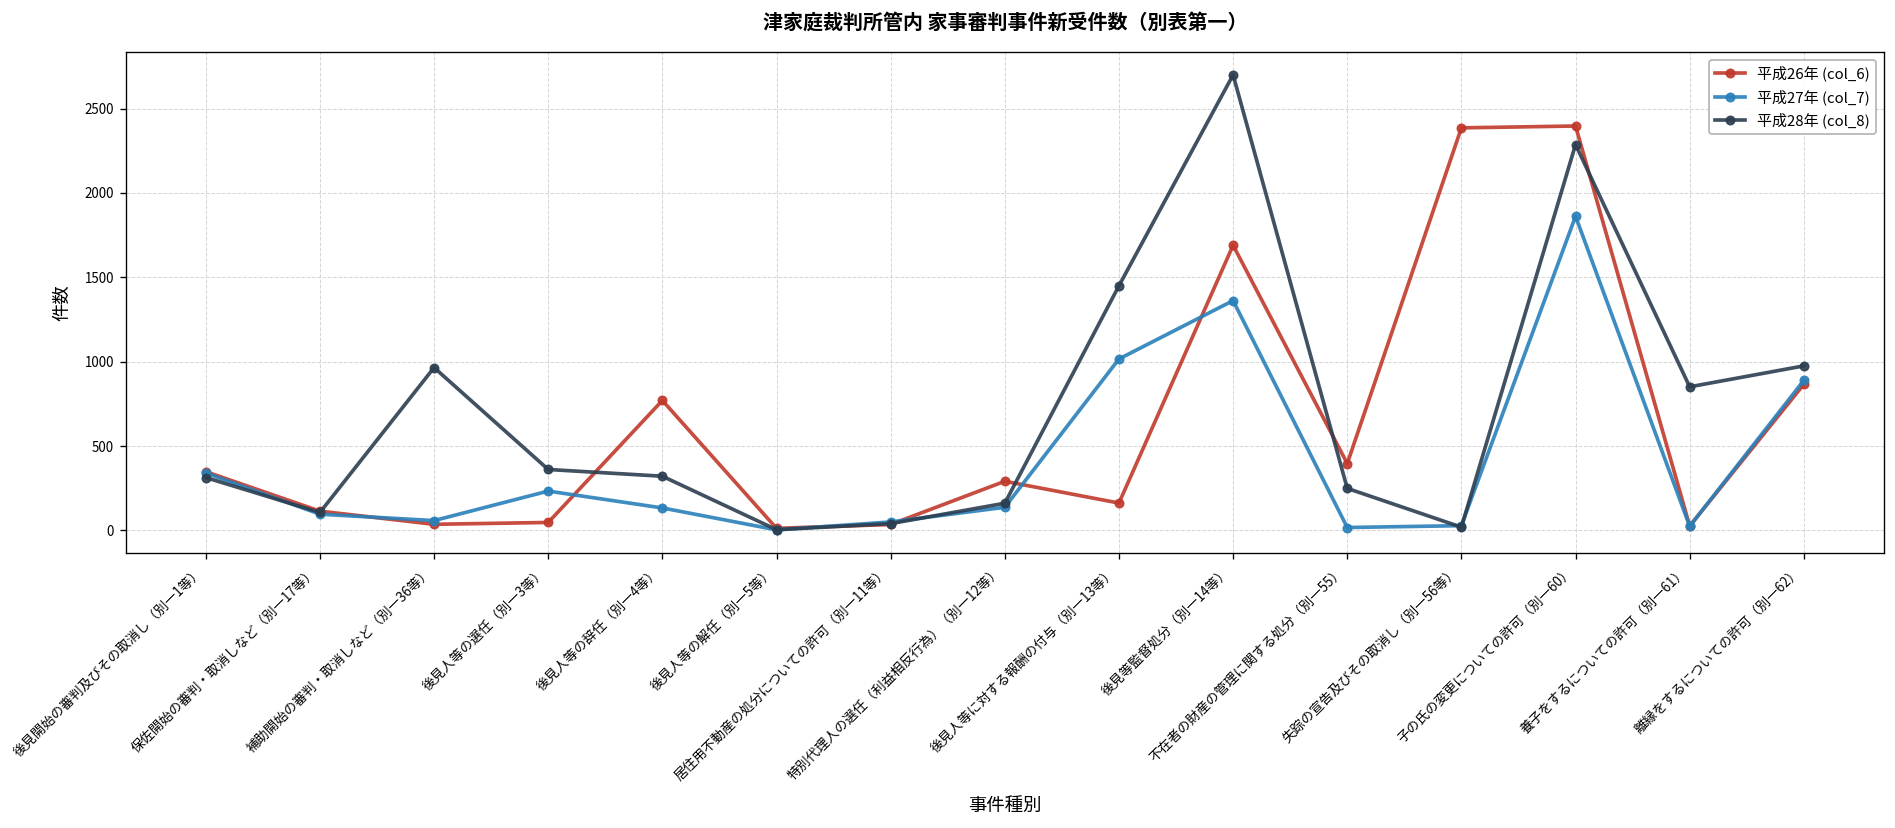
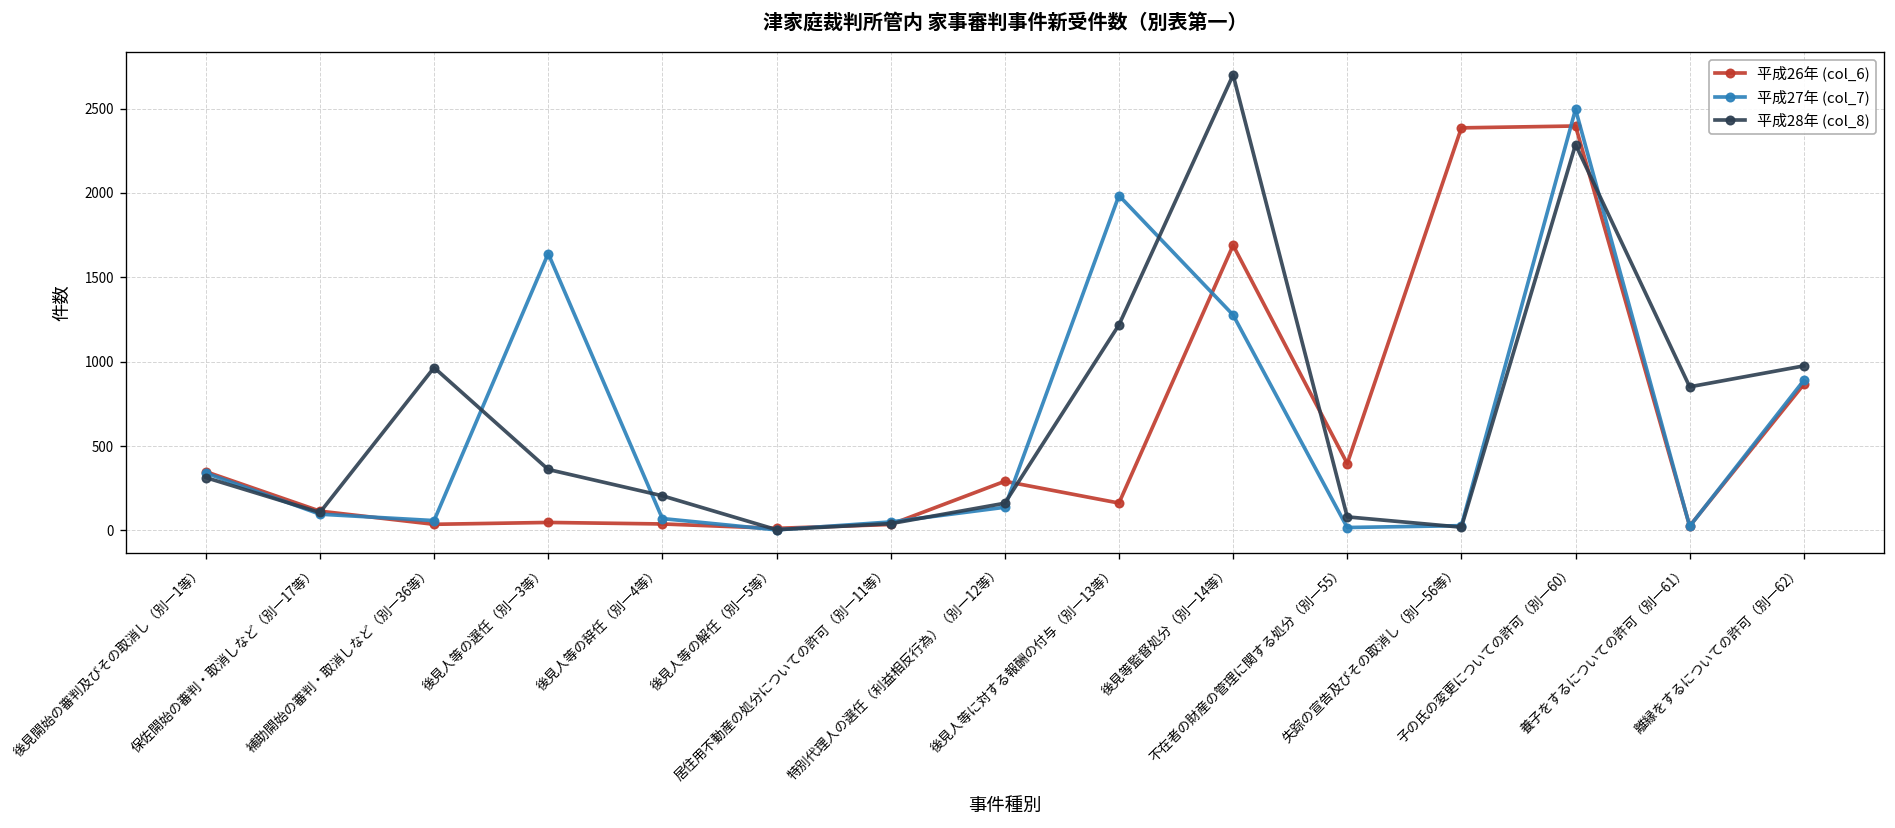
  {
    "平成26年 (col_6)": {
      "補助開始の審判・取消しなど（別一36等）": 40,
      "後見人等の選任（別一3等）": 50,
-     "後見人等の辞任（別一4等）": 770,
+     "後見人等の辞任（別一4等）": 40,
      "特別代理人の選任（利益相反行為）（別一12等）": 290,
      "後見人等に対する報酬の付与（別一13等）": 160,
      "後見等監督処分（別一14等）": 1690,
      "不在者の財産の管理に関する処分（別一55）": 400,
      "失踪の宣告及びその取消し（別一56等）": 2390,
      "子の氏の変更についての許可（別一60）": 2400,
      "離縁をするについての許可（別一62）": 870
    },
    "平成27年 (col_7)": {
      "補助開始の審判・取消しなど（別一36等）": 60,
-     "後見人等の選任（別一3等）": 230,
-     "後見人等の辞任（別一4等）": 130,
+     "後見人等の選任（別一3等）": 1640,
+     "後見人等の辞任（別一4等）": 70,
      "特別代理人の選任（利益相反行為）（別一12等）": 140,
-     "後見人等に対する報酬の付与（別一13等）": 1020,
-     "後見等監督処分（別一14等）": 1360,
+     "後見人等に対する報酬の付与（別一13等）": 1990,
+     "後見等監督処分（別一14等）": 1280,
      "不在者の財産の管理に関する処分（別一55）": 20,
-     "子の氏の変更についての許可（別一60）": 1860,
+     "子の氏の変更についての許可（別一60）": 2500,
      "離縁をするについての許可（別一62）": 890
    },
    "平成28年 (col_8)": {
      "後見開始の審判及びその取消し（別一1等）": 310,
      "補助開始の審判・取消しなど（別一36等）": 970,
      "後見人等の選任（別一3等）": 360,
-     "後見人等の辞任（別一4等）": 320,
+     "後見人等の辞任（別一4等）": 210,
      "特別代理人の選任（利益相反行為）（別一12等）": 160,
-     "後見人等に対する報酬の付与（別一13等）": 1450,
+     "後見人等に対する報酬の付与（別一13等）": 1220,
      "後見等監督処分（別一14等）": 2700,
-     "不在者の財産の管理に関する処分（別一55）": 250,
+     "不在者の財産の管理に関する処分（別一55）": 80,
      "子の氏の変更についての許可（別一60）": 2290,
      "養子をするについての許可（別一61）": 850,
      "離縁をするについての許可（別一62）": 980
    }
  }
